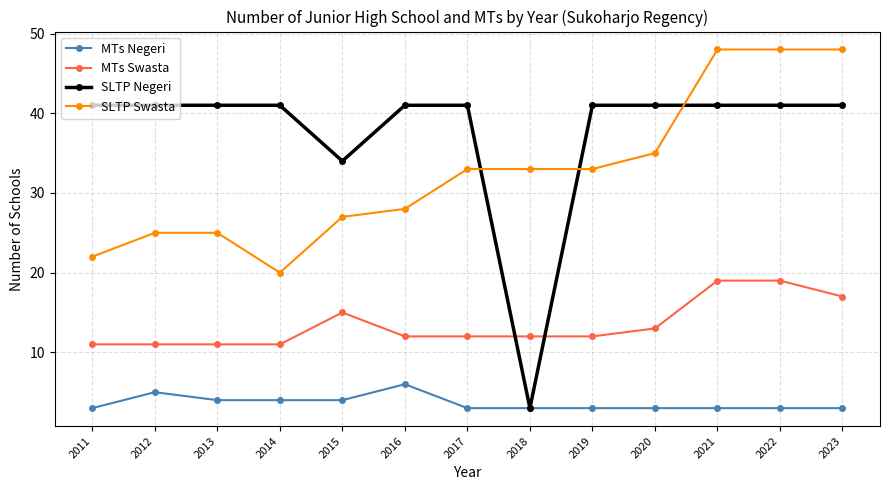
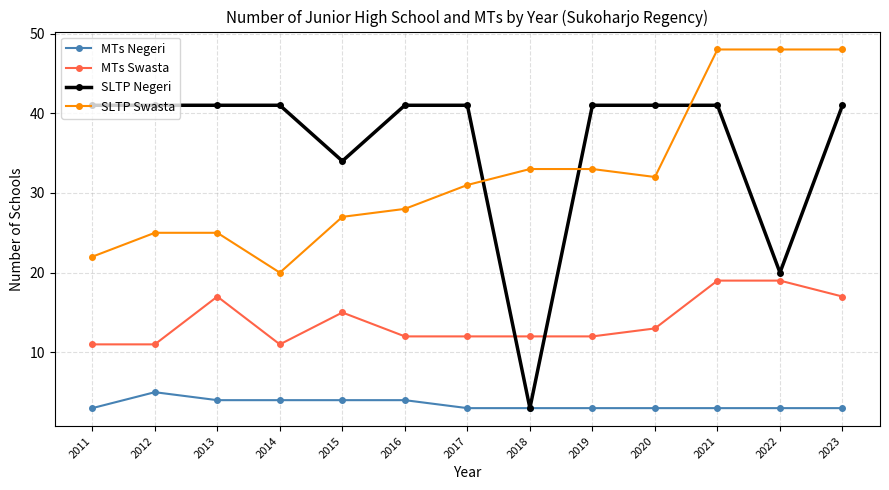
  {
    "MTs Negeri": {
      "2011": 3,
      "2012": 5,
      "2013": 4,
      "2014": 4,
      "2015": 4,
-     "2016": 6,
+     "2016": 4,
      "2017": 3,
      "2019": 3,
      "2020": 3,
      "2021": 3,
      "2022": 3,
      "2023": 3
    },
    "MTs Swasta": {
      "2011": 11,
      "2012": 11,
-     "2013": 11,
+     "2013": 17,
      "2014": 11,
      "2015": 15,
      "2016": 12,
      "2017": 12,
      "2018": 12,
      "2019": 12,
      "2020": 13,
      "2021": 19,
      "2022": 19,
      "2023": 17
    },
    "SLTP Negeri": {
      "2013": 41,
      "2014": 41,
      "2015": 34,
      "2016": 41,
      "2017": 41,
      "2019": 41,
      "2020": 41,
      "2021": 41,
-     "2022": 41,
+     "2022": 20,
      "2023": 41
    },
    "SLTP Swasta": {
      "2011": 22,
      "2012": 25,
      "2013": 25,
      "2014": 20,
      "2015": 27,
      "2016": 28,
-     "2017": 33,
+     "2017": 31,
      "2018": 33,
      "2019": 33,
-     "2020": 35,
+     "2020": 32,
      "2021": 48,
      "2022": 48,
      "2023": 48
    }
  }
